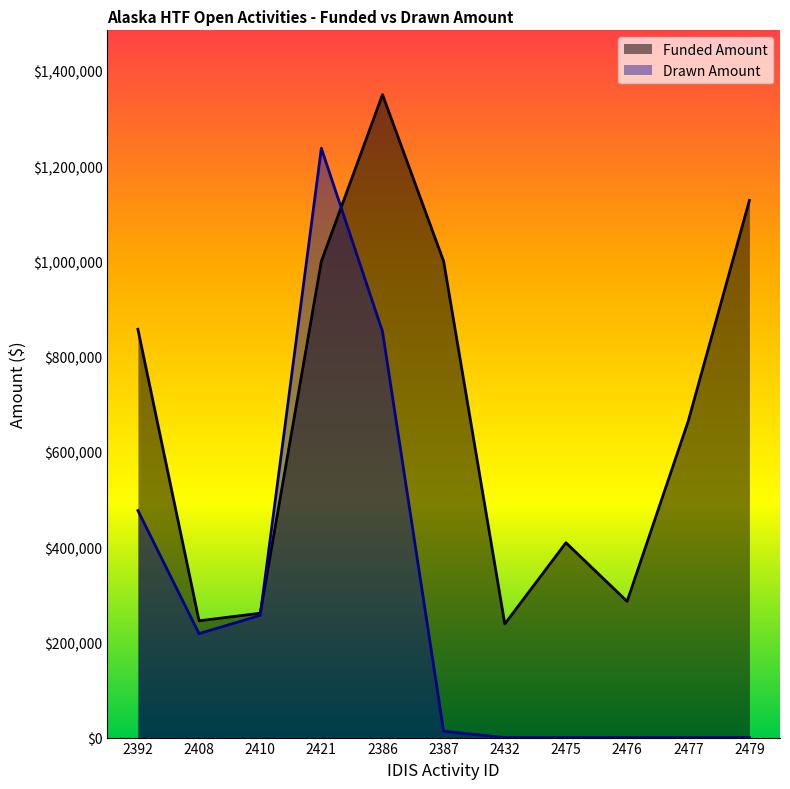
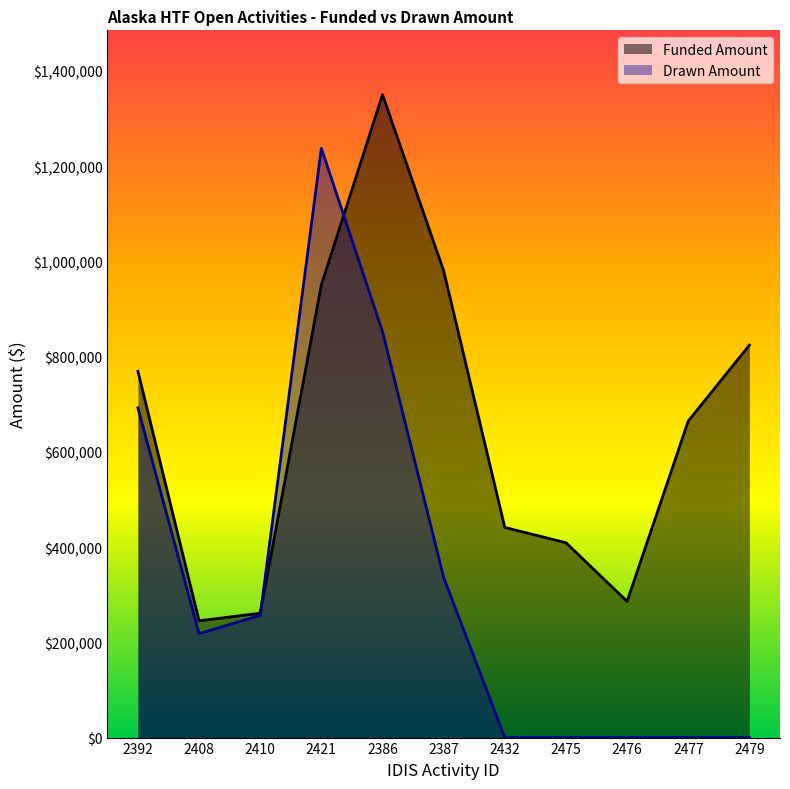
  {
    "Funded Amount": {
-     "2392": "$860,000",
+     "2392": "$770,000",
      "2408": "$250,000",
-     "2421": "$1,000,000",
+     "2421": "$950,000",
      "2386": "$1,350,000",
-     "2387": "$1,000,000",
-     "2432": "$240,000",
+     "2387": "$980,000",
+     "2432": "$440,000",
      "2475": "$410,000",
      "2476": "$290,000",
      "2477": "$660,000",
-     "2479": "$1,130,000"
+     "2479": "$820,000"
    },
    "Drawn Amount": {
-     "2392": "$480,000",
+     "2392": "$690,000",
      "2408": "$220,000",
      "2421": "$1,240,000",
      "2386": "$850,000",
-     "2387": "$10,000",
+     "2387": "$340,000",
      "2432": "$0",
      "2475": "$0",
      "2476": "$0",
      "2477": "$0",
      "2479": "$0"
    }
  }
